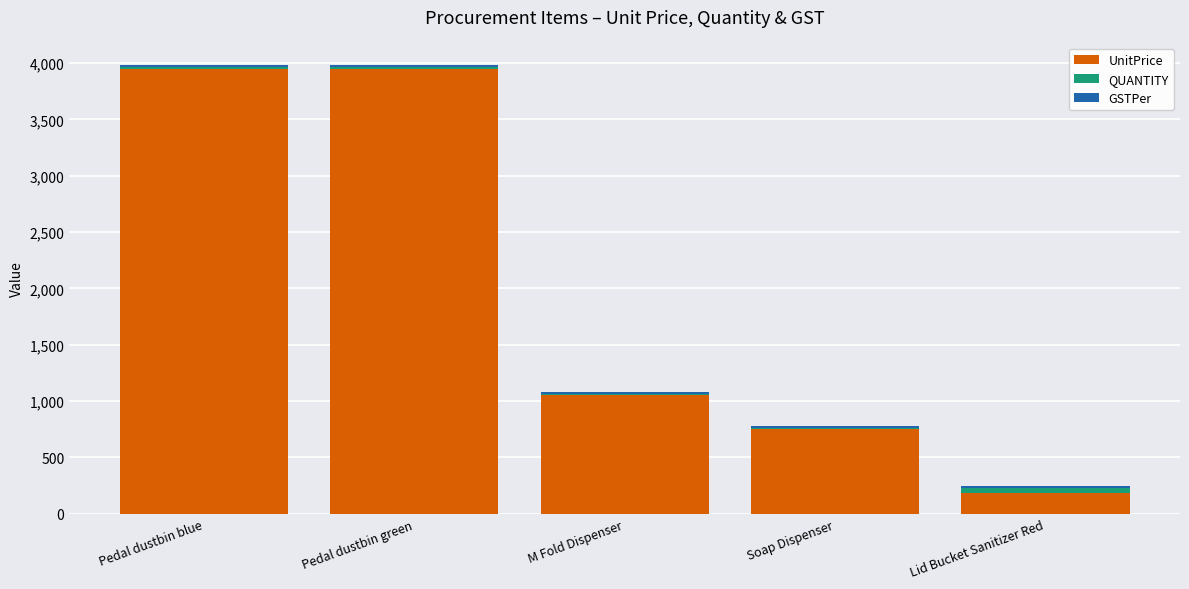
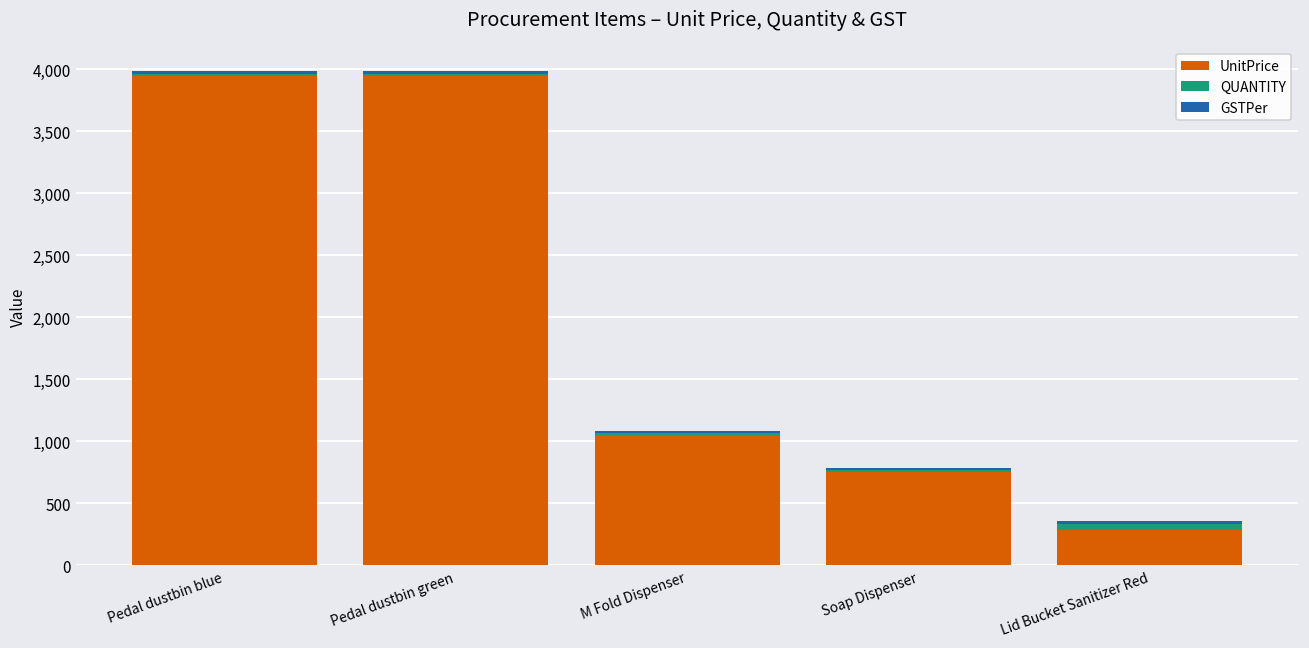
  {
    "UnitPrice": {
      "Pedal dustbin blue": "3,950",
      "Pedal dustbin green": "3,950",
      "M Fold Dispenser": "1,050",
      "Soap Dispenser": "750",
-     "Lid Bucket Sanitizer Red": "180"
+     "Lid Bucket Sanitizer Red": "290"
    },
    "QUANTITY": {
      "Lid Bucket Sanitizer Red": "50"
    }
  }
